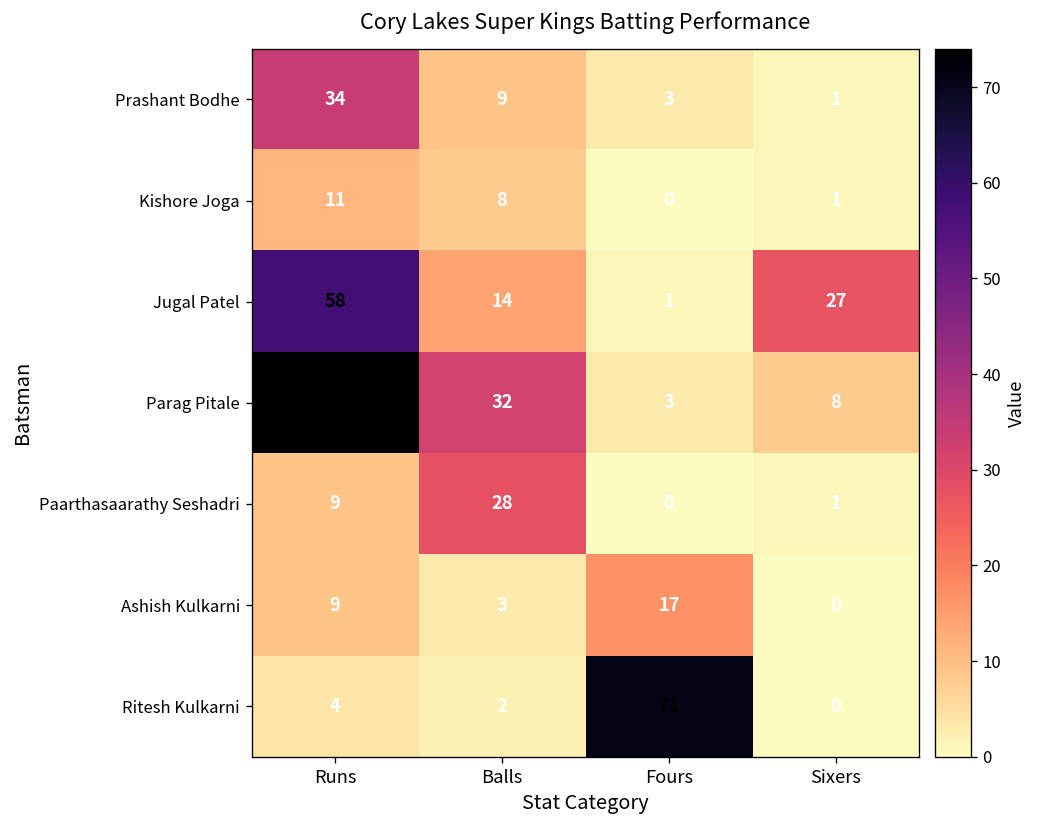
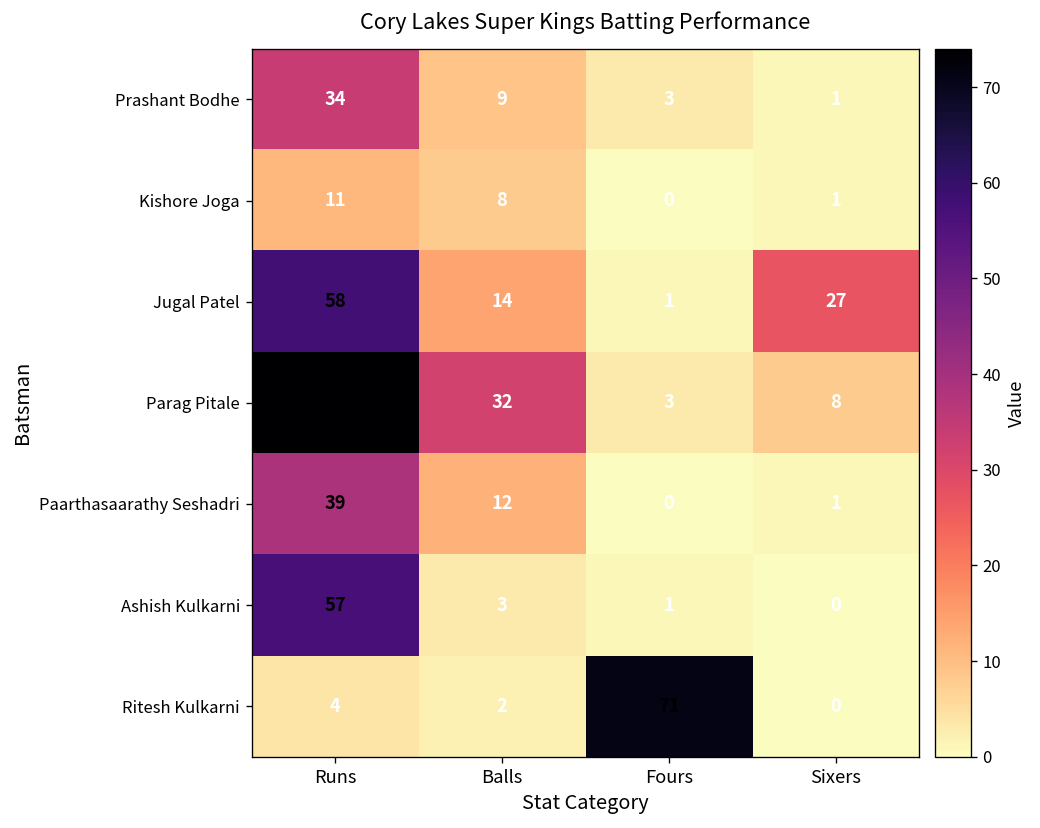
  {
    "Prashant Bodhe": {
      "Runs": 34,
      "Balls": 9,
      "Fours": 3,
      "Sixers": 1
    },
    "Kishore Joga": {
      "Runs": 11,
      "Balls": 8,
      "Fours": 0,
      "Sixers": 1
    },
    "Jugal Patel": {
      "Runs": 58,
      "Balls": 14,
      "Fours": 1,
      "Sixers": 27
    },
    "Parag Pitale": {
      "Balls": 32,
      "Fours": 3,
      "Sixers": 8
    },
    "Paarthasaarathy Seshadri": {
-     "Runs": 9,
-     "Balls": 28,
+     "Runs": 39,
+     "Balls": 12,
      "Fours": 0,
      "Sixers": 1
    },
    "Ashish Kulkarni": {
-     "Runs": 9,
+     "Runs": 57,
      "Balls": 3,
-     "Fours": 17,
+     "Fours": 1,
      "Sixers": 0
    },
    "Ritesh Kulkarni": {
      "Runs": 4,
      "Balls": 2,
      "Sixers": 0
    }
  }
